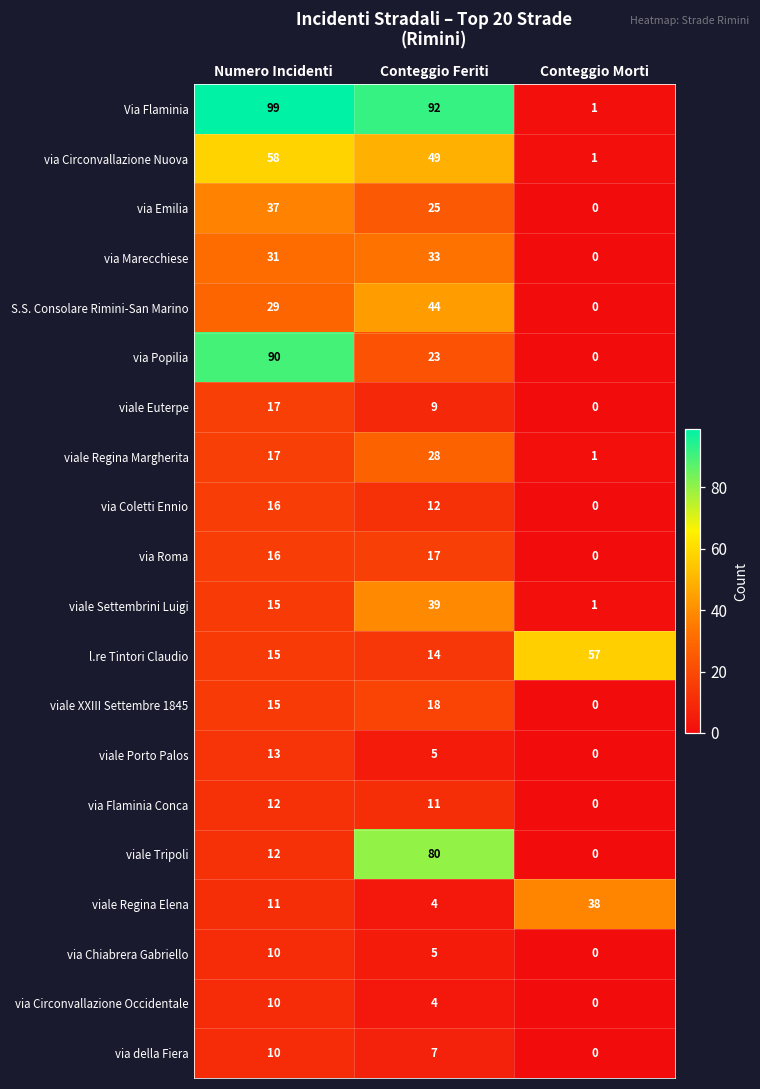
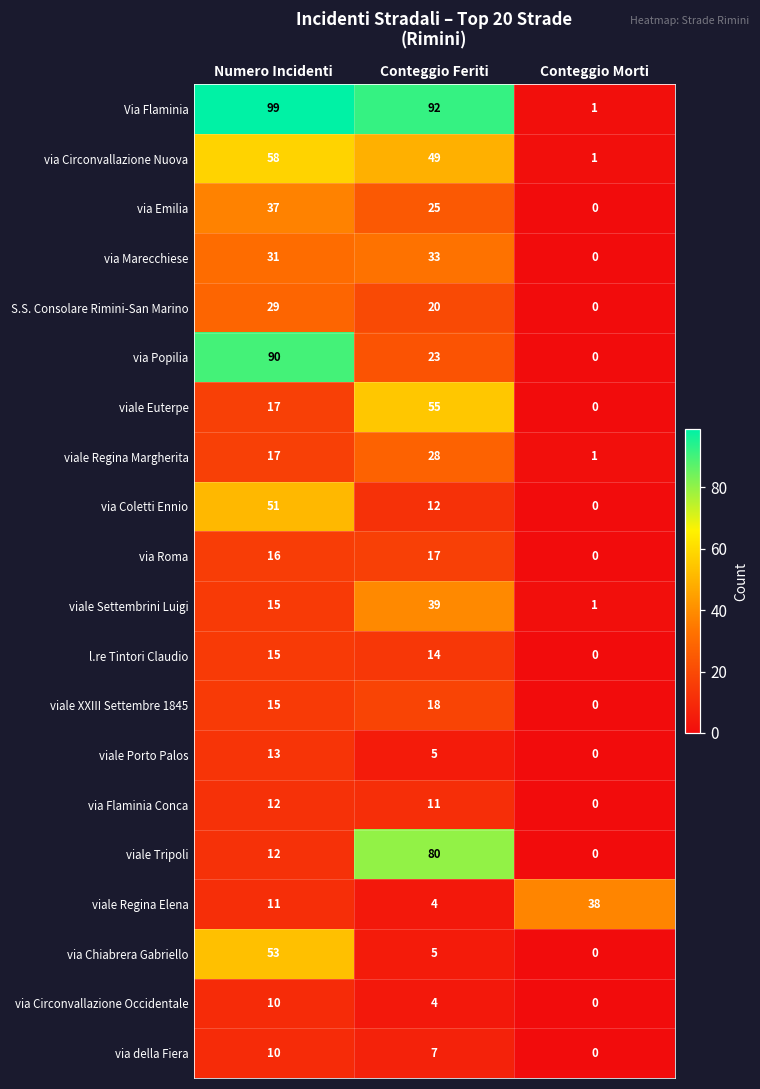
  {
    "Via Flaminia": {
      "Numero Incidenti": 99,
      "Conteggio Feriti": 92,
      "Conteggio Morti": 1
    },
    "via Circonvallazione Nuova": {
      "Numero Incidenti": 58,
      "Conteggio Feriti": 49,
      "Conteggio Morti": 1
    },
    "via Emilia": {
      "Numero Incidenti": 37,
      "Conteggio Feriti": 25,
      "Conteggio Morti": 0
    },
    "via Marecchiese": {
      "Numero Incidenti": 31,
      "Conteggio Feriti": 33,
      "Conteggio Morti": 0
    },
    "S.S. Consolare Rimini-San Marino": {
      "Numero Incidenti": 29,
-     "Conteggio Feriti": 44,
+     "Conteggio Feriti": 20,
      "Conteggio Morti": 0
    },
    "via Popilia": {
      "Numero Incidenti": 90,
      "Conteggio Feriti": 23,
      "Conteggio Morti": 0
    },
    "viale Euterpe": {
      "Numero Incidenti": 17,
-     "Conteggio Feriti": 9,
+     "Conteggio Feriti": 55,
      "Conteggio Morti": 0
    },
    "viale Regina Margherita": {
      "Numero Incidenti": 17,
      "Conteggio Feriti": 28,
      "Conteggio Morti": 1
    },
    "via Coletti Ennio": {
-     "Numero Incidenti": 16,
+     "Numero Incidenti": 51,
      "Conteggio Feriti": 12,
      "Conteggio Morti": 0
    },
    "via Roma": {
      "Numero Incidenti": 16,
      "Conteggio Feriti": 17,
      "Conteggio Morti": 0
    },
    "viale Settembrini Luigi": {
      "Numero Incidenti": 15,
      "Conteggio Feriti": 39,
      "Conteggio Morti": 1
    },
    "l.re Tintori Claudio": {
      "Numero Incidenti": 15,
      "Conteggio Feriti": 14,
-     "Conteggio Morti": 57
+     "Conteggio Morti": 0
    },
    "viale XXIII Settembre 1845": {
      "Numero Incidenti": 15,
      "Conteggio Feriti": 18,
      "Conteggio Morti": 0
    },
    "viale Porto Palos": {
      "Numero Incidenti": 13,
      "Conteggio Feriti": 5,
      "Conteggio Morti": 0
    },
    "via Flaminia Conca": {
      "Numero Incidenti": 12,
      "Conteggio Feriti": 11,
      "Conteggio Morti": 0
    },
    "viale Tripoli": {
      "Numero Incidenti": 12,
      "Conteggio Feriti": 80,
      "Conteggio Morti": 0
    },
    "viale Regina Elena": {
      "Numero Incidenti": 11,
      "Conteggio Feriti": 4,
      "Conteggio Morti": 38
    },
    "via Chiabrera Gabriello": {
-     "Numero Incidenti": 10,
+     "Numero Incidenti": 53,
      "Conteggio Feriti": 5,
      "Conteggio Morti": 0
    },
    "via Circonvallazione Occidentale": {
      "Numero Incidenti": 10,
      "Conteggio Feriti": 4,
      "Conteggio Morti": 0
    },
    "via della Fiera": {
      "Numero Incidenti": 10,
      "Conteggio Feriti": 7,
      "Conteggio Morti": 0
    }
  }
